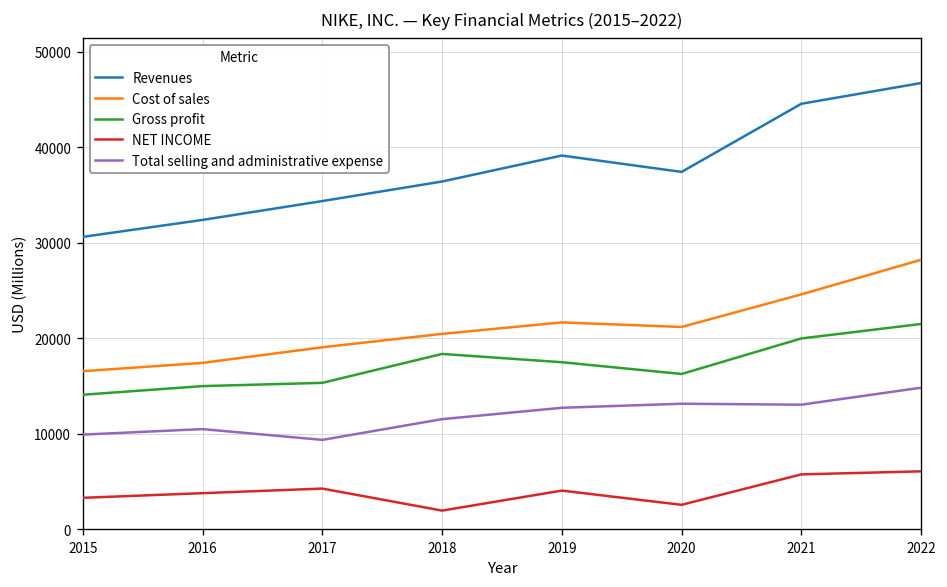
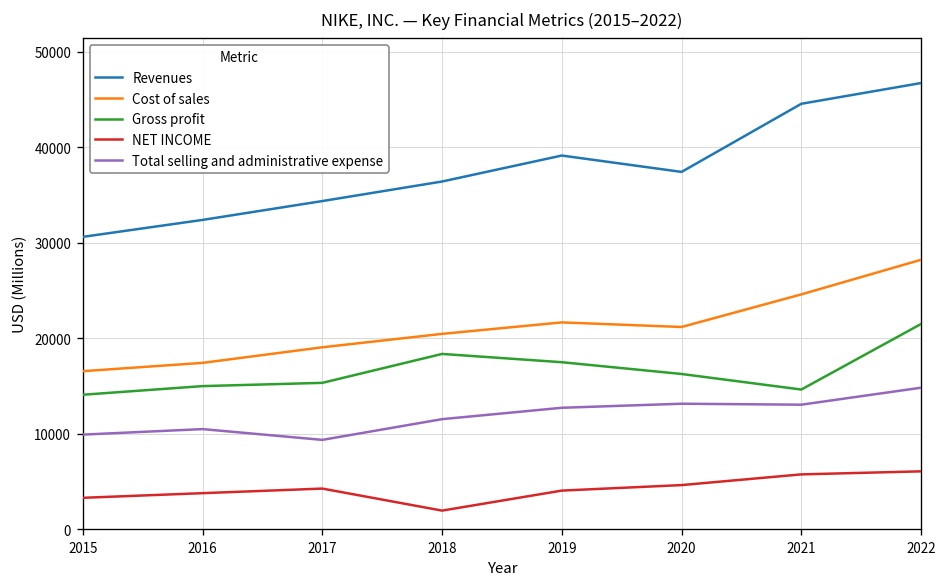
  {
    "Revenues": {
      "2015": 31000,
      "2016": 32000,
      "2017": 34000,
      "2018": 36000,
      "2019": 39000,
      "2020": 37000,
      "2021": 45000,
      "2022": 47000
    },
    "Cost of sales": {
      "2015": 17000,
      "2016": 17000,
      "2017": 19000,
      "2018": 20000,
      "2019": 22000,
      "2020": 21000,
      "2021": 25000,
      "2022": 28000
    },
    "Gross profit": {
      "2015": 14000,
      "2016": 15000,
      "2017": 15000,
      "2018": 18000,
      "2019": 17000,
      "2020": 16000,
-     "2021": 20000,
+     "2021": 15000,
      "2022": 21000
    },
    "NET INCOME": {
      "2015": 3000,
      "2016": 4000,
      "2017": 4000,
      "2018": 2000,
      "2019": 4000,
-     "2020": 3000,
+     "2020": 5000,
      "2021": 6000,
      "2022": 6000
    },
    "Total selling and administrative expense": {
      "2015": 10000,
      "2016": 10000,
      "2017": 9000,
      "2018": 12000,
      "2019": 13000,
      "2020": 13000,
      "2021": 13000,
      "2022": 15000
    }
  }
